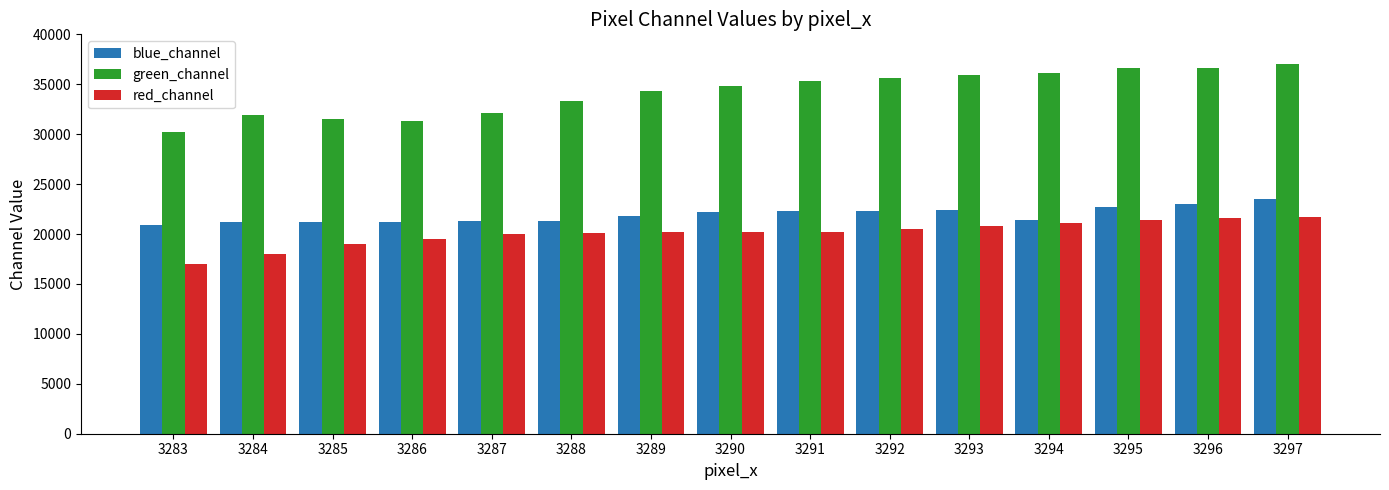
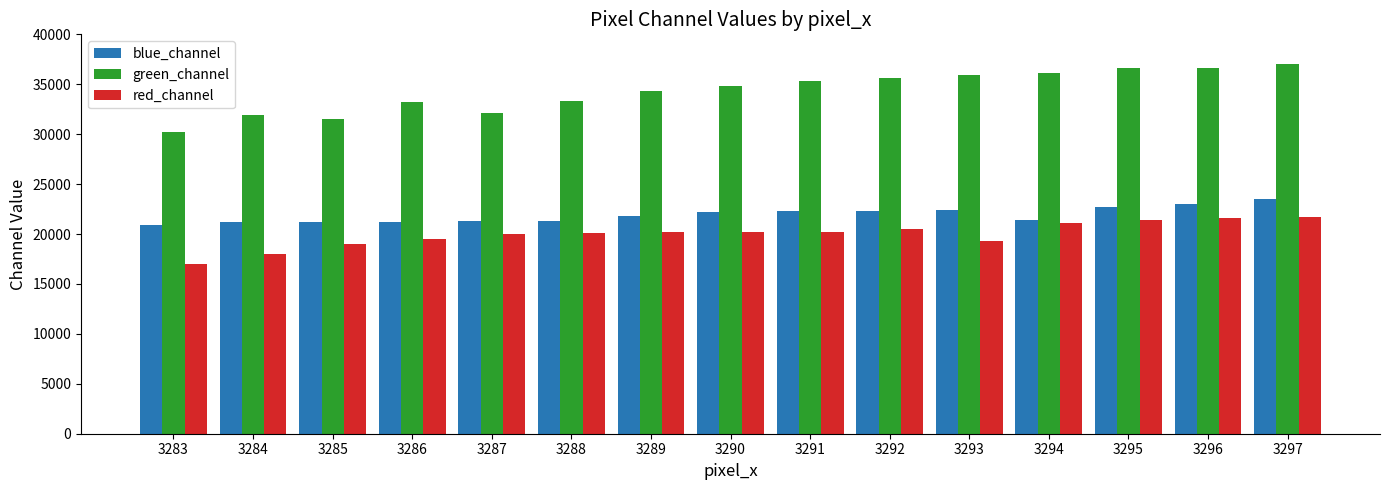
  {
    "blue_channel": {
      "3283": 21000,
      "3284": 21000,
      "3285": 21000,
      "3286": 21000,
      "3287": 21000,
      "3288": 21000,
      "3289": 22000,
      "3290": 22000,
      "3291": 22000,
      "3292": 22000,
      "3293": 22000,
      "3294": 21000,
      "3295": 23000,
      "3296": 23000,
      "3297": 24000
    },
    "green_channel": {
      "3283": 30000,
      "3284": 32000,
      "3285": 32000,
-     "3286": 31000,
+     "3286": 33000,
      "3287": 32000,
      "3288": 33000,
      "3289": 34000,
      "3290": 35000,
      "3291": 35000,
      "3292": 36000,
      "3293": 36000,
      "3294": 36000,
      "3295": 37000,
      "3296": 37000,
      "3297": 37000
    },
    "red_channel": {
      "3283": 17000,
      "3284": 18000,
      "3285": 19000,
      "3286": 20000,
      "3287": 20000,
      "3288": 20000,
      "3289": 20000,
      "3290": 20000,
      "3291": 20000,
      "3292": 21000,
-     "3293": 21000,
+     "3293": 19000,
      "3294": 21000,
      "3295": 21000,
      "3296": 22000,
      "3297": 22000
    }
  }
